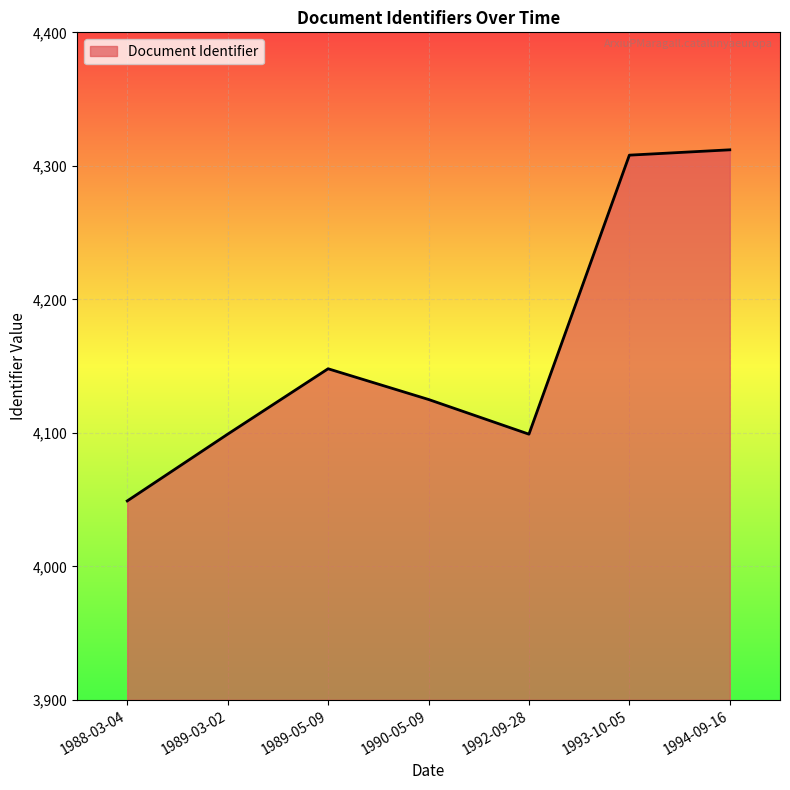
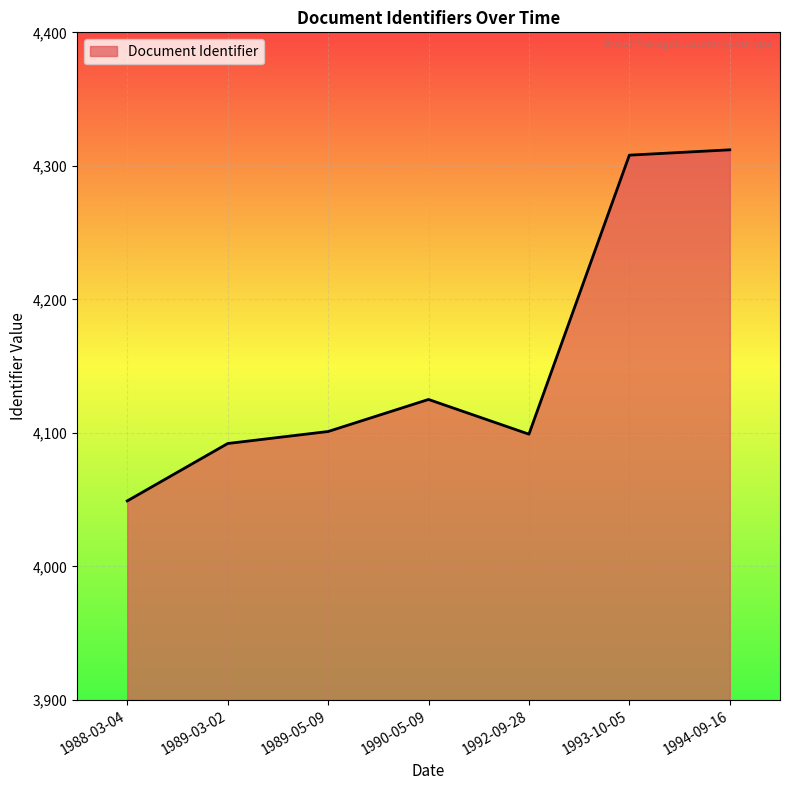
  {
    "1988-03-04": "4,049",
-   "1989-03-02": "4,099",
-   "1989-05-09": "4,148",
+   "1989-03-02": "4,092",
+   "1989-05-09": "4,101",
    "1990-05-09": "4,125",
    "1992-09-28": "4,099",
    "1993-10-05": "4,308",
    "1994-09-16": "4,312"
  }
